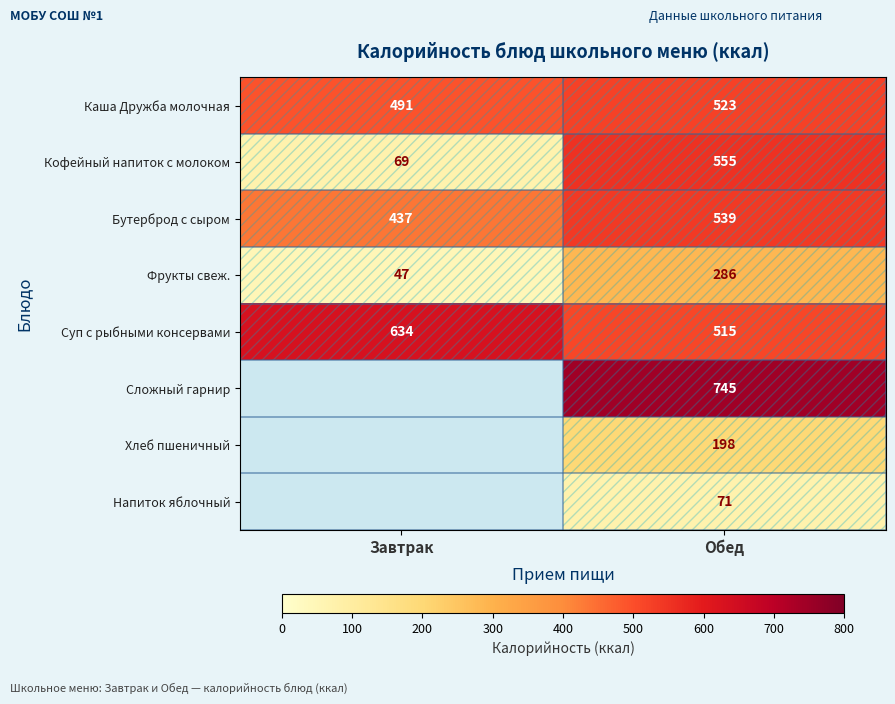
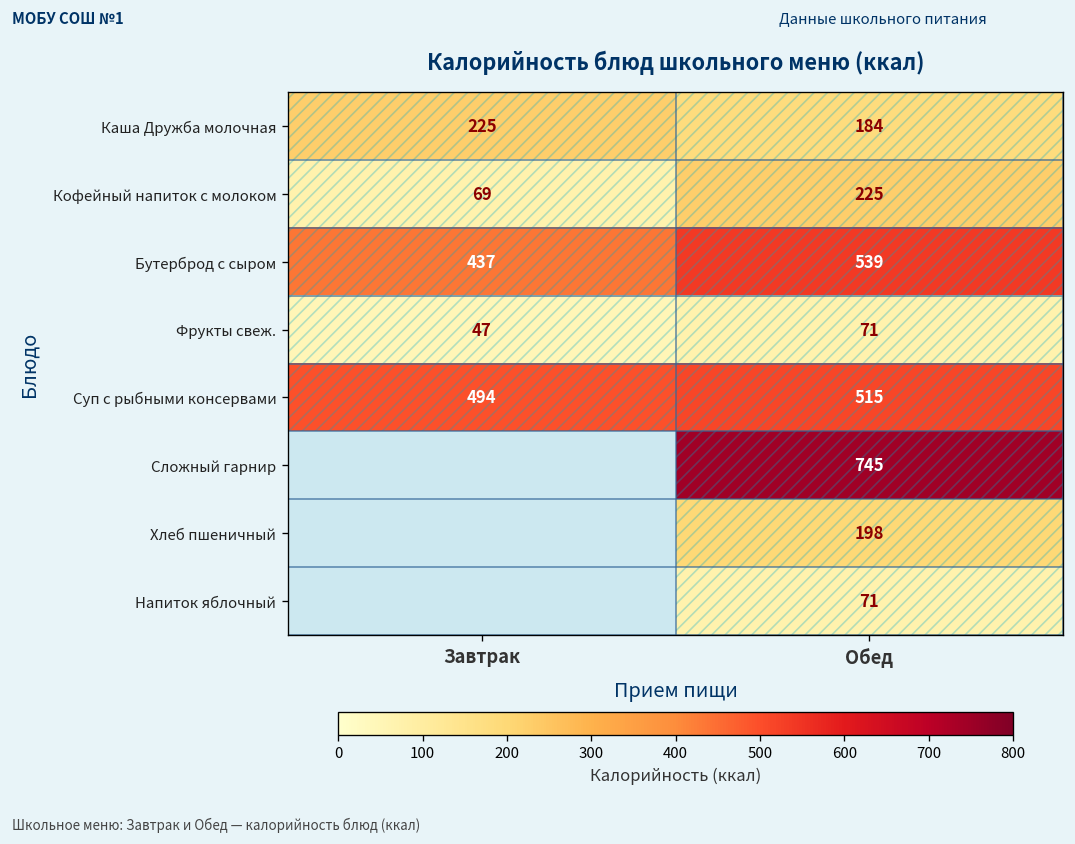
  {
    "Каша Дружба молочная": {
-     "Завтрак": 491,
-     "Обед": 523
+     "Завтрак": 225,
+     "Обед": 184
    },
    "Кофейный напиток с молоком": {
      "Завтрак": 69,
-     "Обед": 555
+     "Обед": 225
    },
    "Бутерброд с сыром": {
      "Завтрак": 437,
      "Обед": 539
    },
    "Фрукты свеж.": {
      "Завтрак": 47,
-     "Обед": 286
+     "Обед": 71
    },
    "Суп с рыбными консервами": {
-     "Завтрак": 634,
+     "Завтрак": 494,
      "Обед": 515
    },
    "Сложный гарнир": {
      "Обед": 745
    },
    "Хлеб пшеничный": {
      "Обед": 198
    },
    "Напиток яблочный": {
      "Обед": 71
    }
  }
